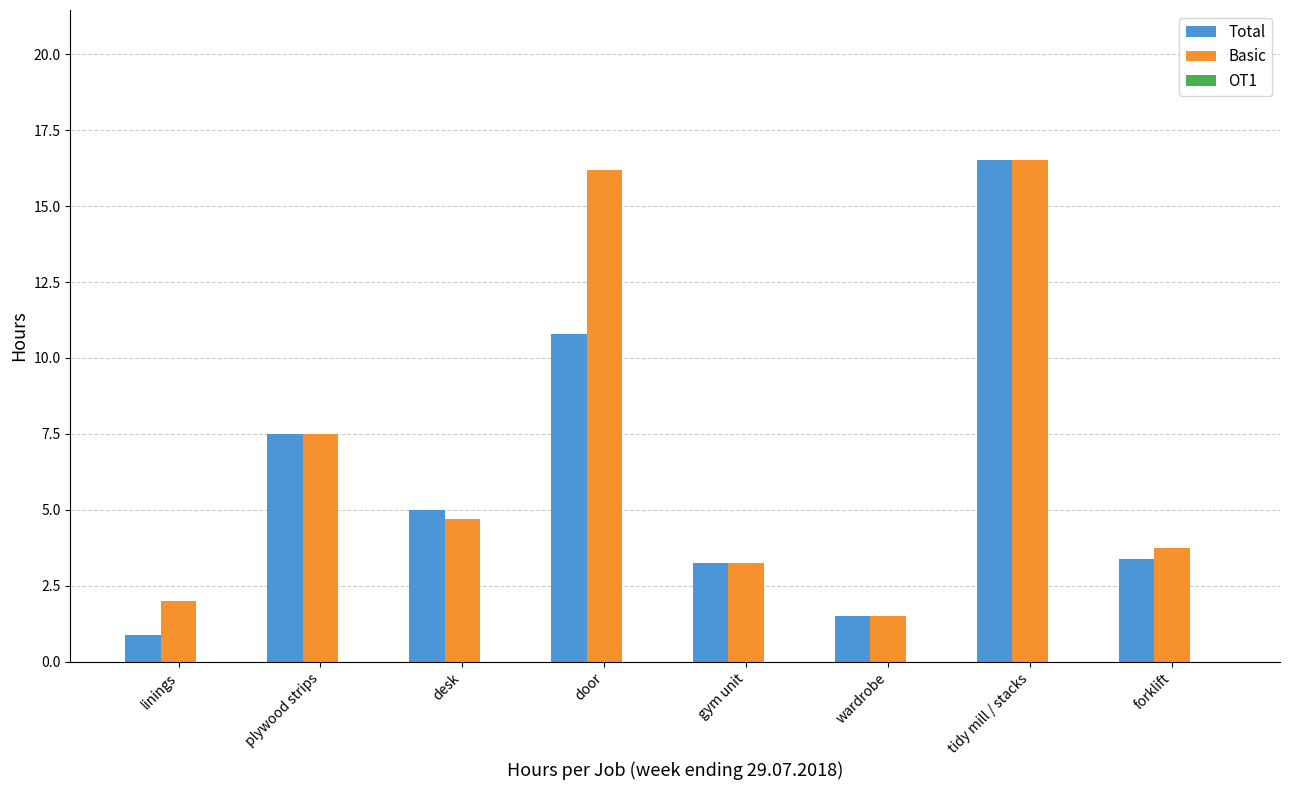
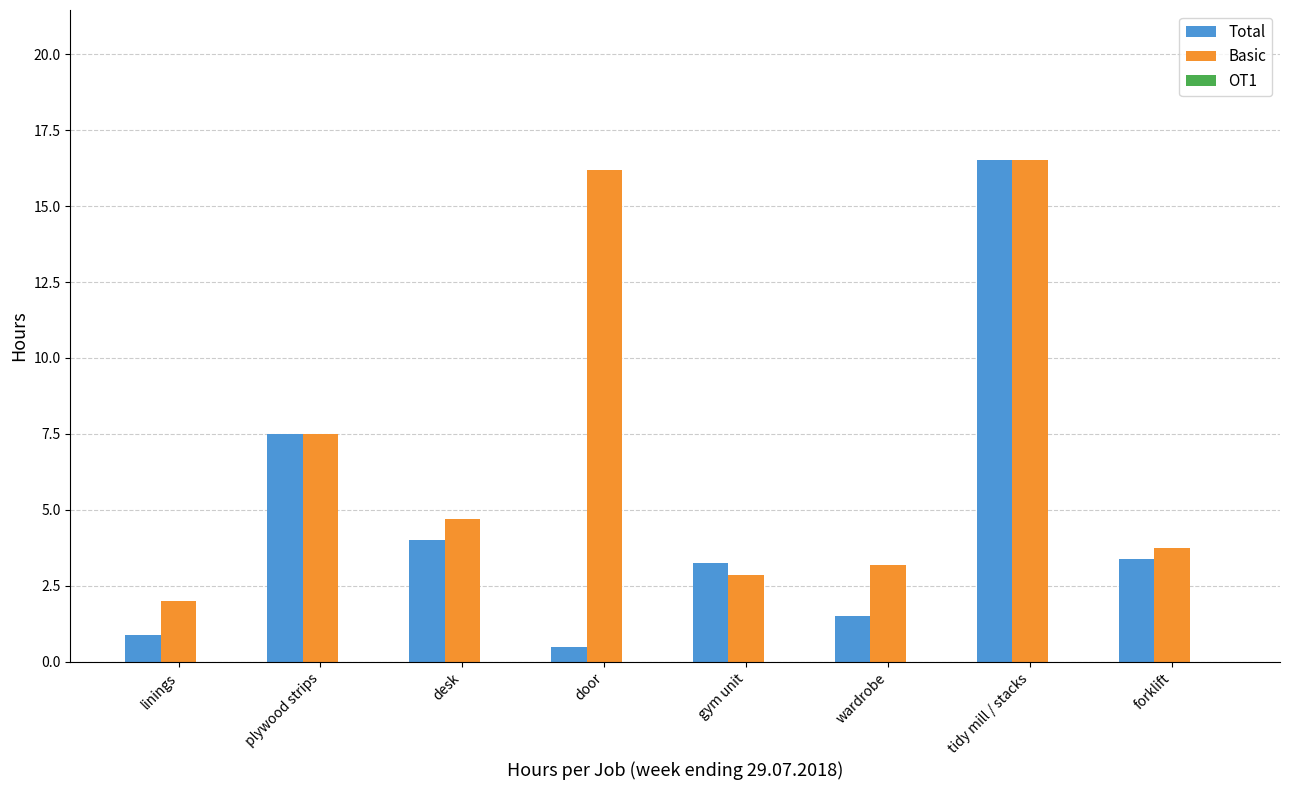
  {
    "Total": {
      "linings": 0.9,
      "plywood strips": 7.5,
-     "desk": 5,
-     "door": 10.8,
+     "desk": 4,
+     "door": 0.5,
      "gym unit": 3.3,
      "wardrobe": 1.5,
      "tidy mill / stacks": 16.5,
      "forklift": 3.4
    },
    "Basic": {
      "linings": 2.0,
      "plywood strips": 7.5,
      "desk": 4.7,
      "door": 16.2,
-     "gym unit": 3.3,
-     "wardrobe": 1.5,
+     "gym unit": 2.9,
+     "wardrobe": 3.2,
      "tidy mill / stacks": 16.5,
      "forklift": 3.8
    },
    "OT1": {
      "linings": 0.0,
      "plywood strips": 0.0,
      "desk": 0.0,
      "door": 0.0,
      "gym unit": 0.0,
      "wardrobe": 0.0,
      "tidy mill / stacks": 0.0,
      "forklift": 0.0
    }
  }
